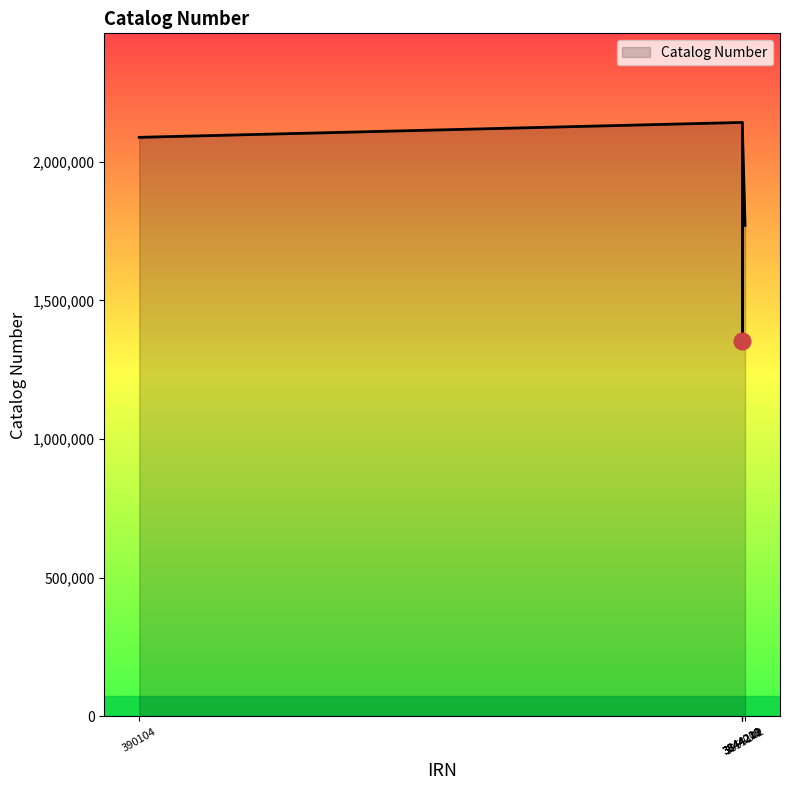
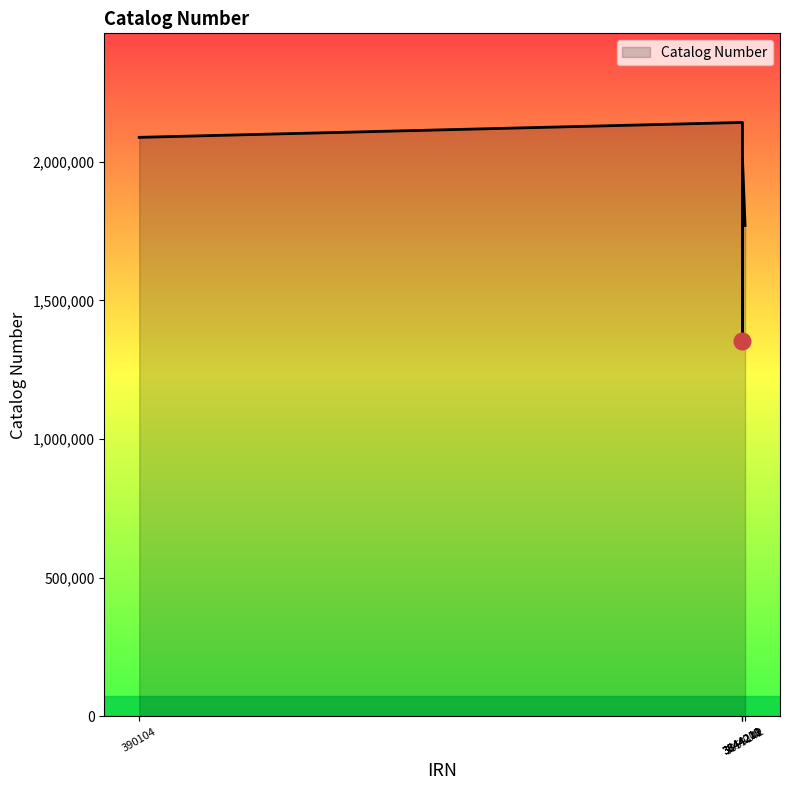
  {
    "Catalog Number": {
      "390104": "2,090,000",
-     "3844212": "2,110,000",
+     "3844212": "2,010,000",
      "3844209": "2,140,000",
      "3859142": "1,770,000"
    }
  }
